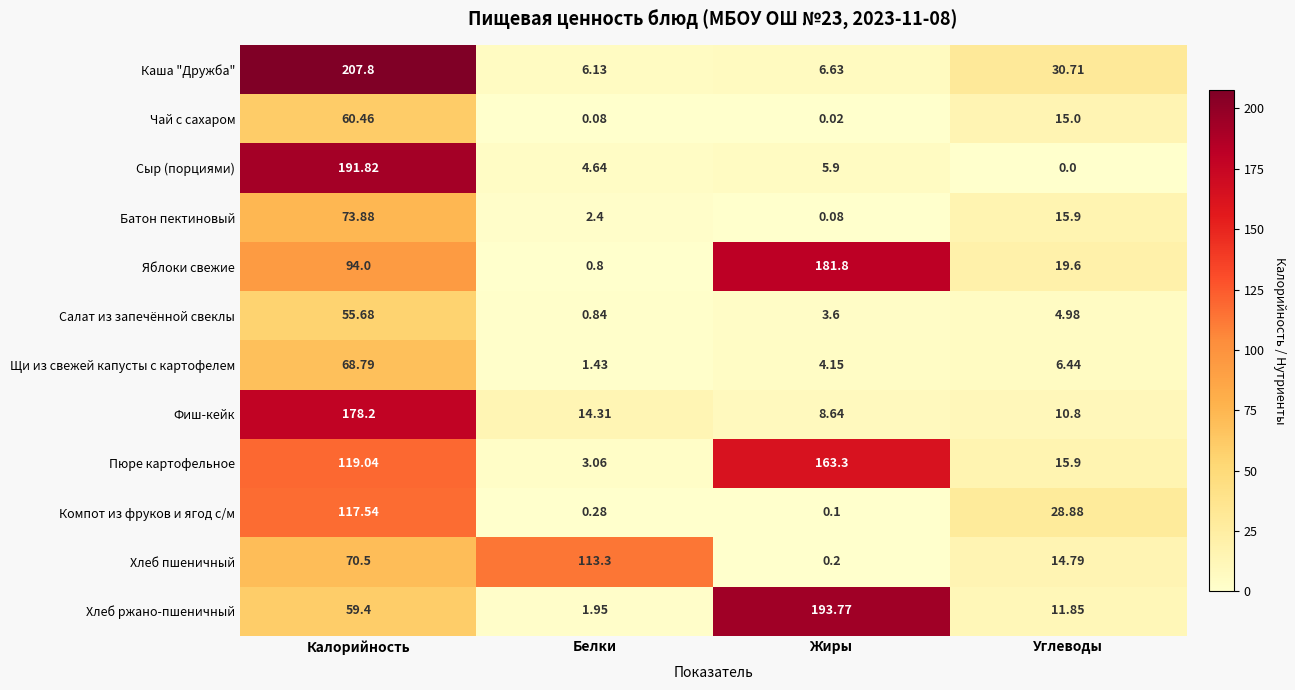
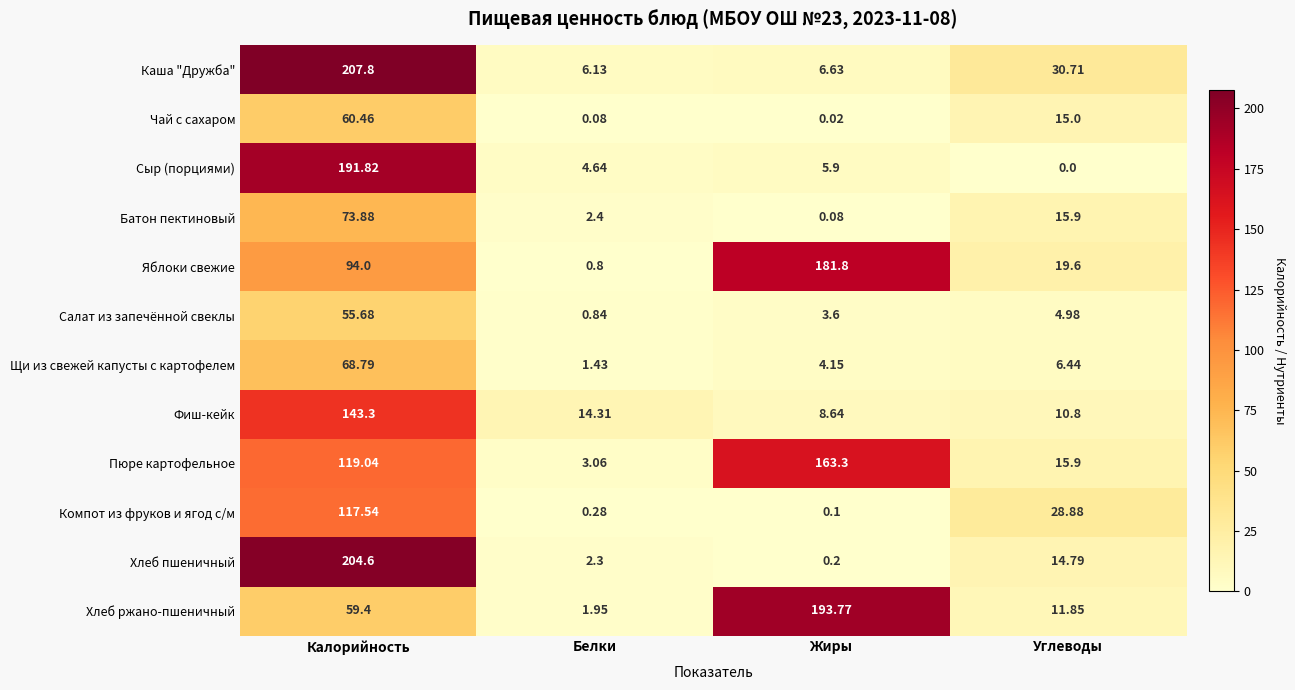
  {
    "Каша \"Дружба\"": {
      "Калорийность": 207.8,
      "Белки": 6.13,
      "Жиры": 6.63,
      "Углеводы": 30.71
    },
    "Чай с сахаром": {
      "Калорийность": 60.46,
      "Белки": 0.08,
      "Жиры": 0.02,
      "Углеводы": 15.0
    },
    "Сыр (порциями)": {
      "Калорийность": 191.82,
      "Белки": 4.64,
      "Жиры": 5.9,
      "Углеводы": 0.0
    },
    "Батон пектиновый": {
      "Калорийность": 73.88,
      "Белки": 2.4,
      "Жиры": 0.08,
      "Углеводы": 15.9
    },
    "Яблоки свежие": {
      "Калорийность": 94.0,
      "Белки": 0.8,
      "Жиры": 181.8,
      "Углеводы": 19.6
    },
    "Салат из запечённой свеклы": {
      "Калорийность": 55.68,
      "Белки": 0.84,
      "Жиры": 3.6,
      "Углеводы": 4.98
    },
    "Щи из свежей капусты с картофелем": {
      "Калорийность": 68.79,
      "Белки": 1.43,
      "Жиры": 4.15,
      "Углеводы": 6.44
    },
    "Фиш-кейк": {
-     "Калорийность": 178.2,
+     "Калорийность": 143.3,
      "Белки": 14.31,
      "Жиры": 8.64,
      "Углеводы": 10.8
    },
    "Пюре картофельное": {
      "Калорийность": 119.04,
      "Белки": 3.06,
      "Жиры": 163.3,
      "Углеводы": 15.9
    },
    "Компот из фруков и ягод с/м": {
      "Калорийность": 117.54,
      "Белки": 0.28,
      "Жиры": 0.1,
      "Углеводы": 28.88
    },
    "Хлеб пшеничный": {
-     "Калорийность": 70.5,
-     "Белки": 113.3,
+     "Калорийность": 204.6,
+     "Белки": 2.3,
      "Жиры": 0.2,
      "Углеводы": 14.79
    },
    "Хлеб ржано-пшеничный": {
      "Калорийность": 59.4,
      "Белки": 1.95,
      "Жиры": 193.77,
      "Углеводы": 11.85
    }
  }
